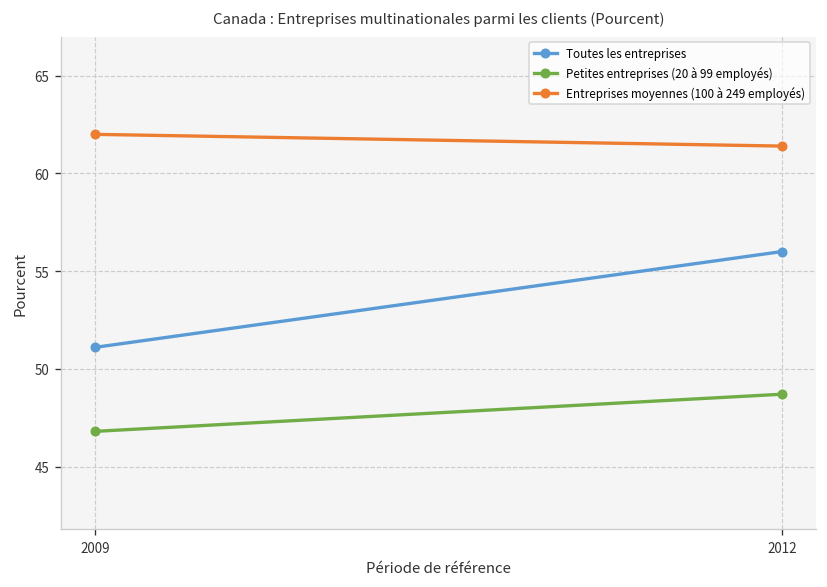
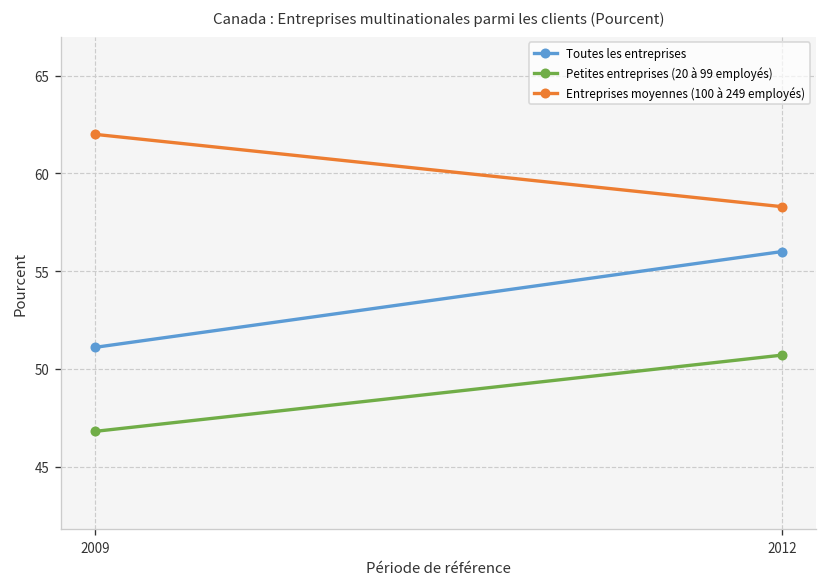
  {
    "Toutes les entreprises": {
      "2009": 51.1,
      "2012": 56.0
    },
    "Petites entreprises (20 à 99 employés)": {
      "2009": 46.8,
-     "2012": 48.7
+     "2012": 50.7
    },
    "Entreprises moyennes (100 à 249 employés)": {
      "2009": 62.0,
-     "2012": 61.4
+     "2012": 58.3
    }
  }
